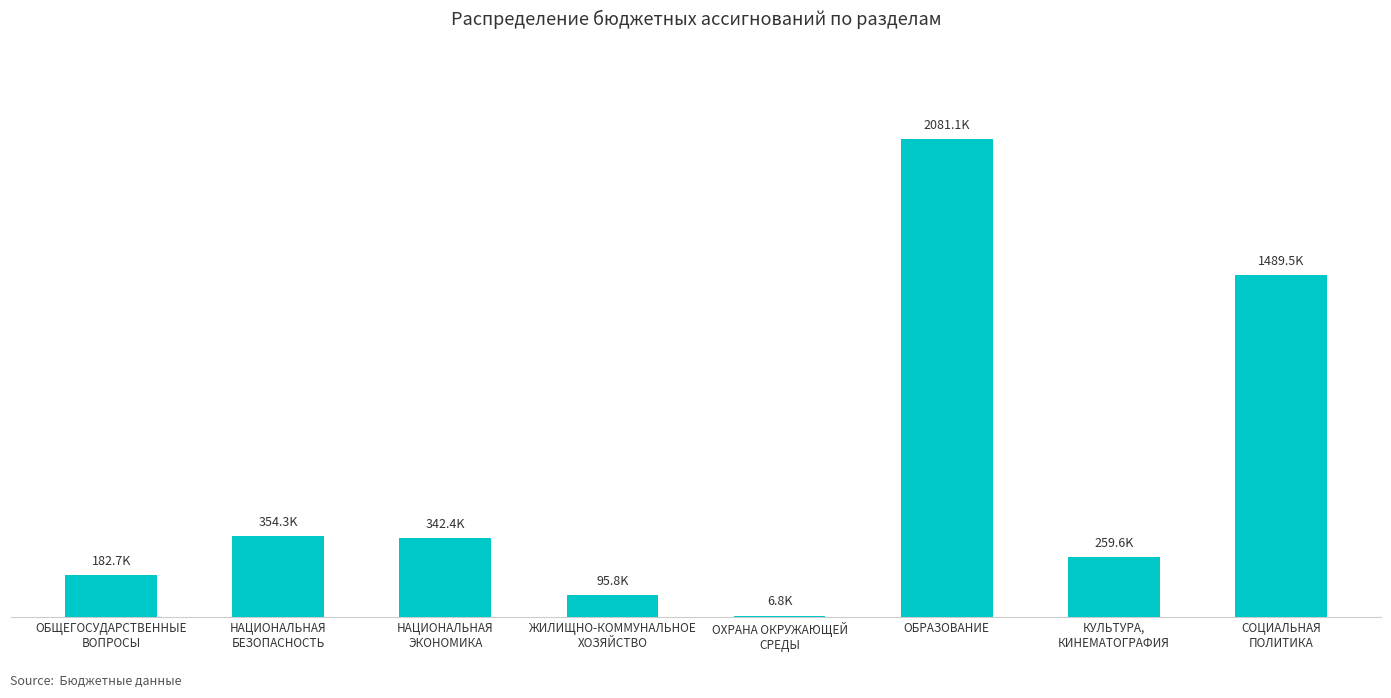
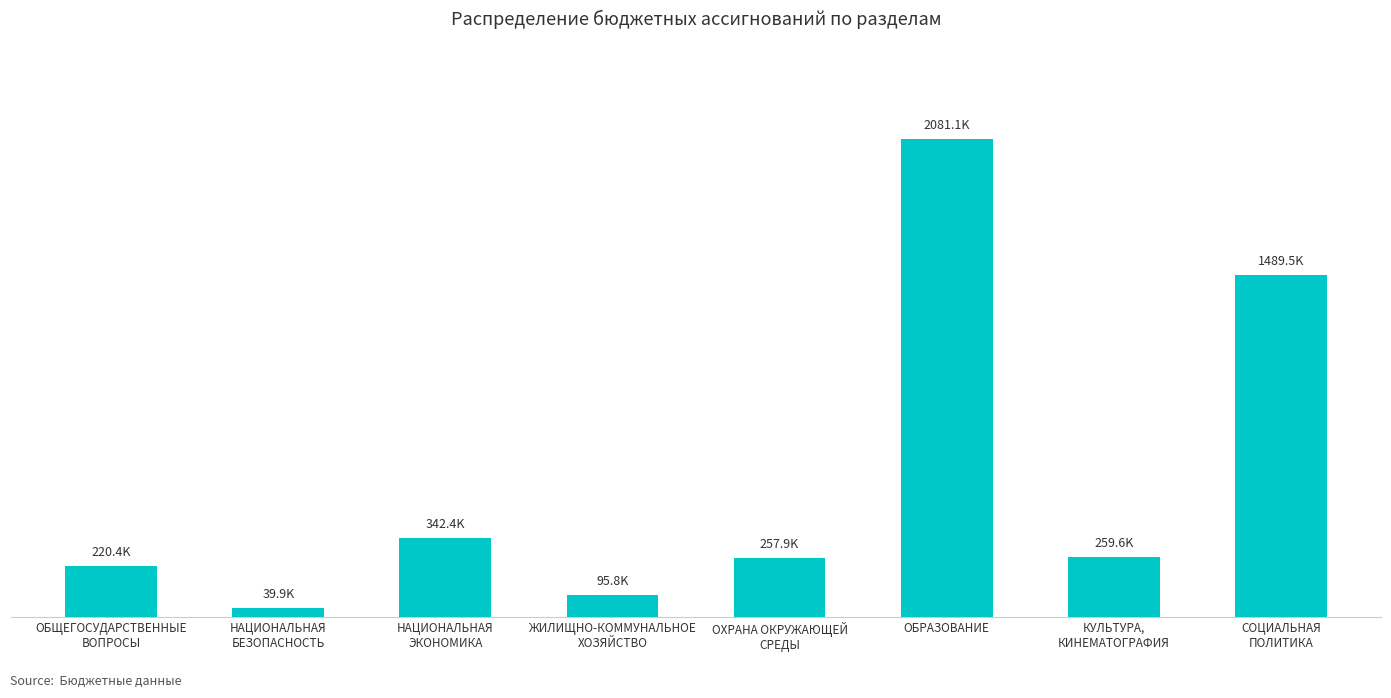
  {
-   "ОБЩЕГОСУДАРСТВЕННЫЕ ВОПРОСЫ": "182.7K",
-   "НАЦИОНАЛЬНАЯ БЕЗОПАСНОСТЬ": "354.3K",
+   "ОБЩЕГОСУДАРСТВЕННЫЕ ВОПРОСЫ": "220.4K",
+   "НАЦИОНАЛЬНАЯ БЕЗОПАСНОСТЬ": "39.9K",
    "НАЦИОНАЛЬНАЯ ЭКОНОМИКА": "342.4K",
    "ЖИЛИЩНО-КОММУНАЛЬНОЕ ХОЗЯЙСТВО": "95.8K",
-   "ОХРАНА ОКРУЖАЮЩЕЙ СРЕДЫ": "6.8K",
+   "ОХРАНА ОКРУЖАЮЩЕЙ СРЕДЫ": "257.9K",
    "ОБРАЗОВАНИЕ": "2081.1K",
    "КУЛЬТУРА, КИНЕМАТОГРАФИЯ": "259.6K",
    "СОЦИАЛЬНАЯ ПОЛИТИКА": "1489.5K"
  }
